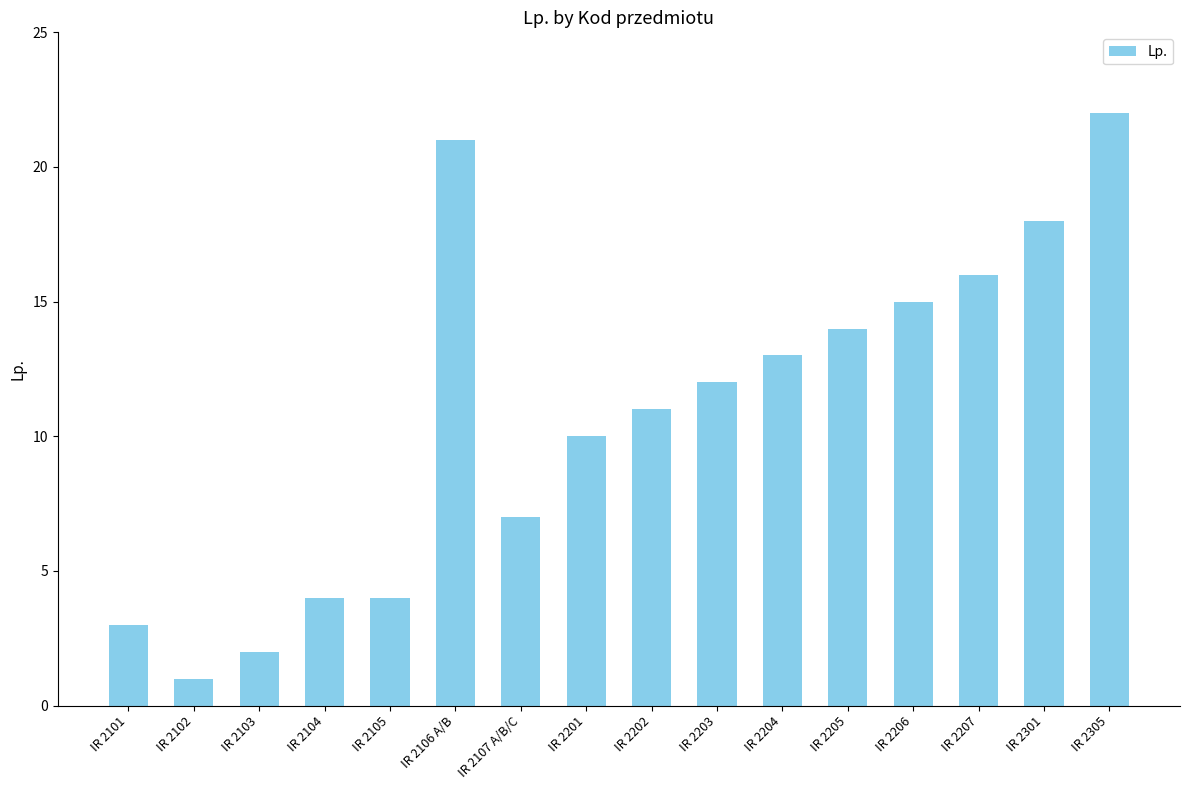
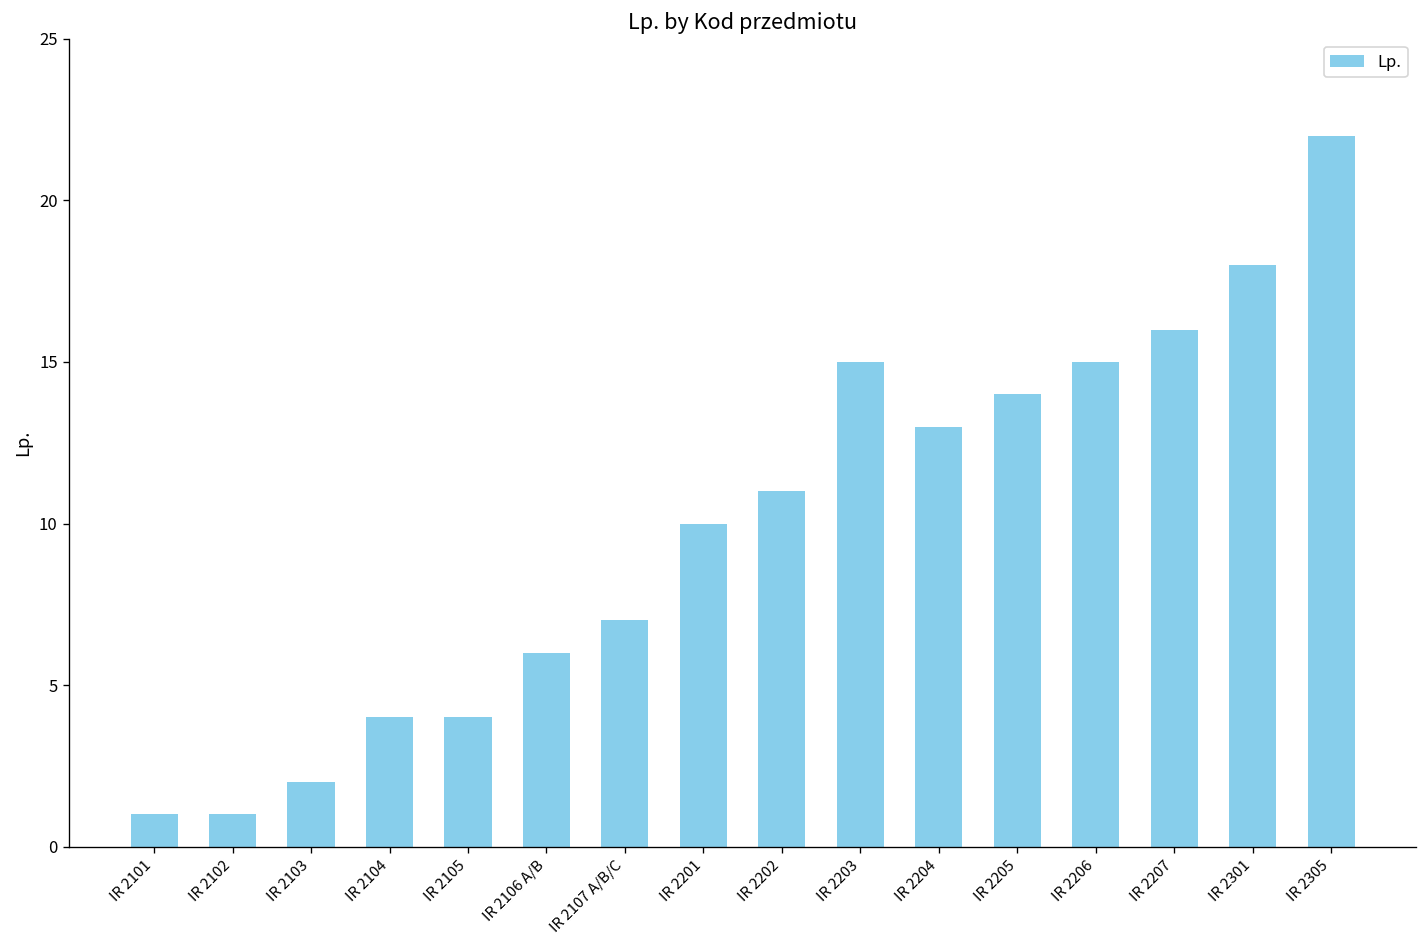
  {
-   "IR 2101": 3,
+   "IR 2101": 1,
    "IR 2102": 1,
    "IR 2103": 2,
    "IR 2104": 4,
    "IR 2105": 4,
-   "IR 2106 A/B": 21,
+   "IR 2106 A/B": 6,
    "IR 2107 A/B/C": 7,
    "IR 2201": 10,
    "IR 2202": 11,
-   "IR 2203": 12,
+   "IR 2203": 15,
    "IR 2204": 13,
    "IR 2205": 14,
    "IR 2206": 15,
    "IR 2207": 16,
    "IR 2301": 18,
    "IR 2305": 22
  }
